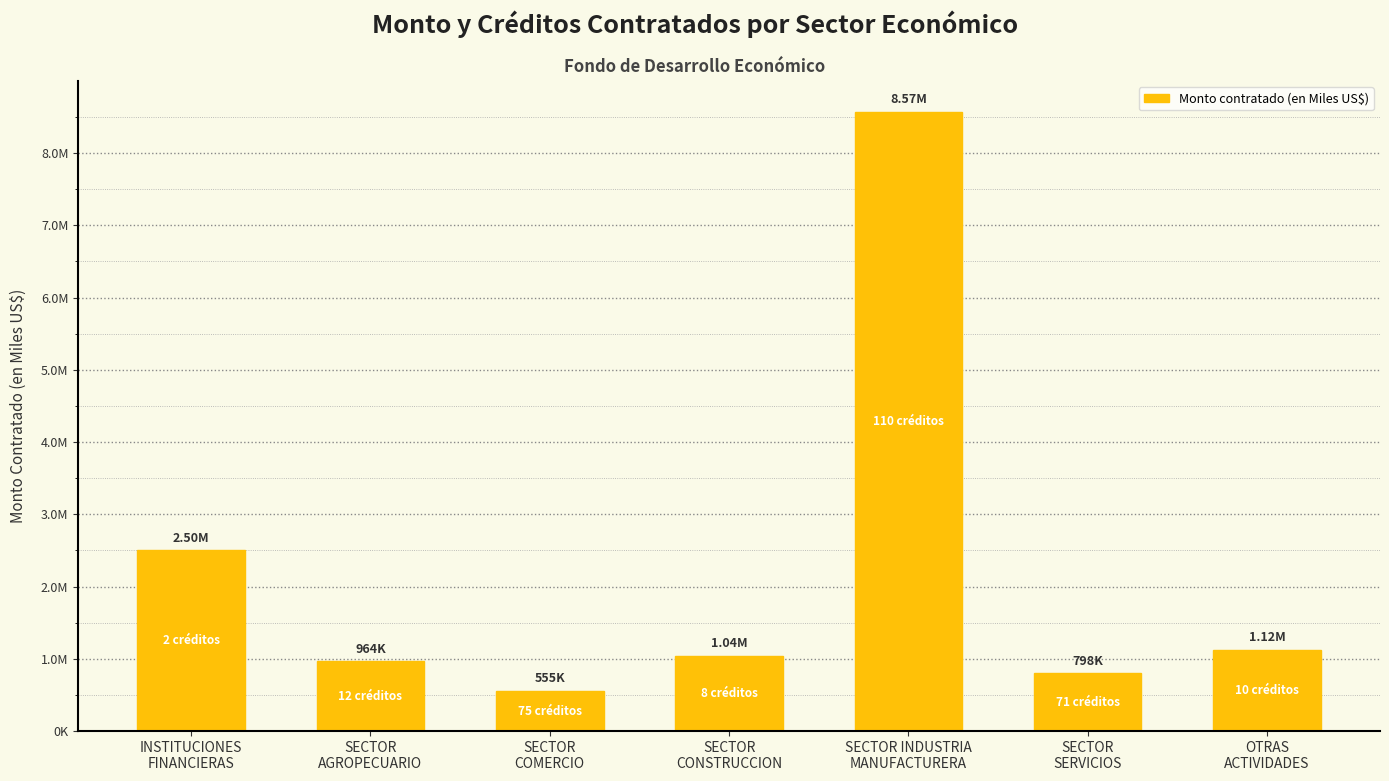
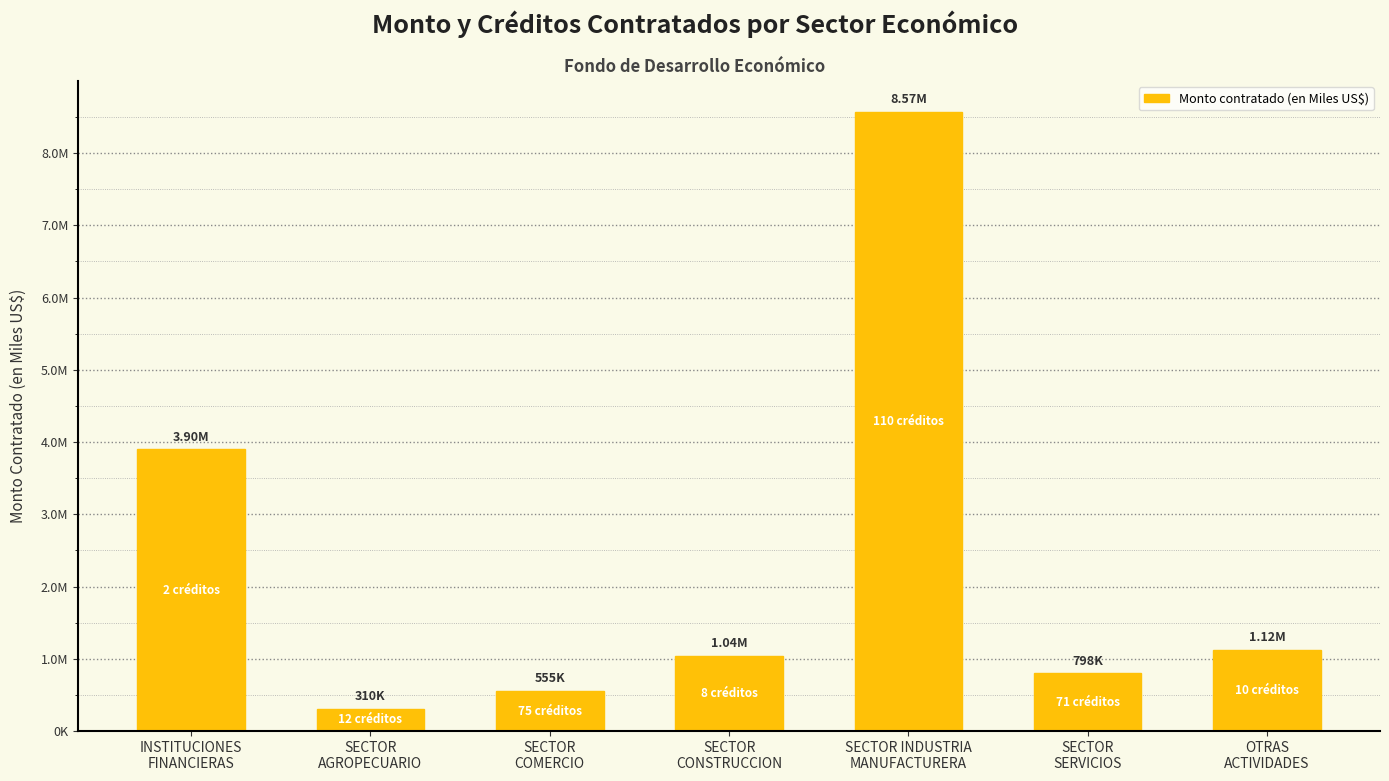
  {
-   "INSTITUCIONES FINANCIERAS": "2.50M",
-   "SECTOR AGROPECUARIO": "964K",
+   "INSTITUCIONES FINANCIERAS": "3.90M",
+   "SECTOR AGROPECUARIO": "310K",
    "SECTOR COMERCIO": "555K",
    "SECTOR CONSTRUCCION": "1.04M",
    "SECTOR INDUSTRIA MANUFACTURERA": "8.57M",
    "SECTOR SERVICIOS": "798K",
    "OTRAS ACTIVIDADES": "1.12M"
  }
